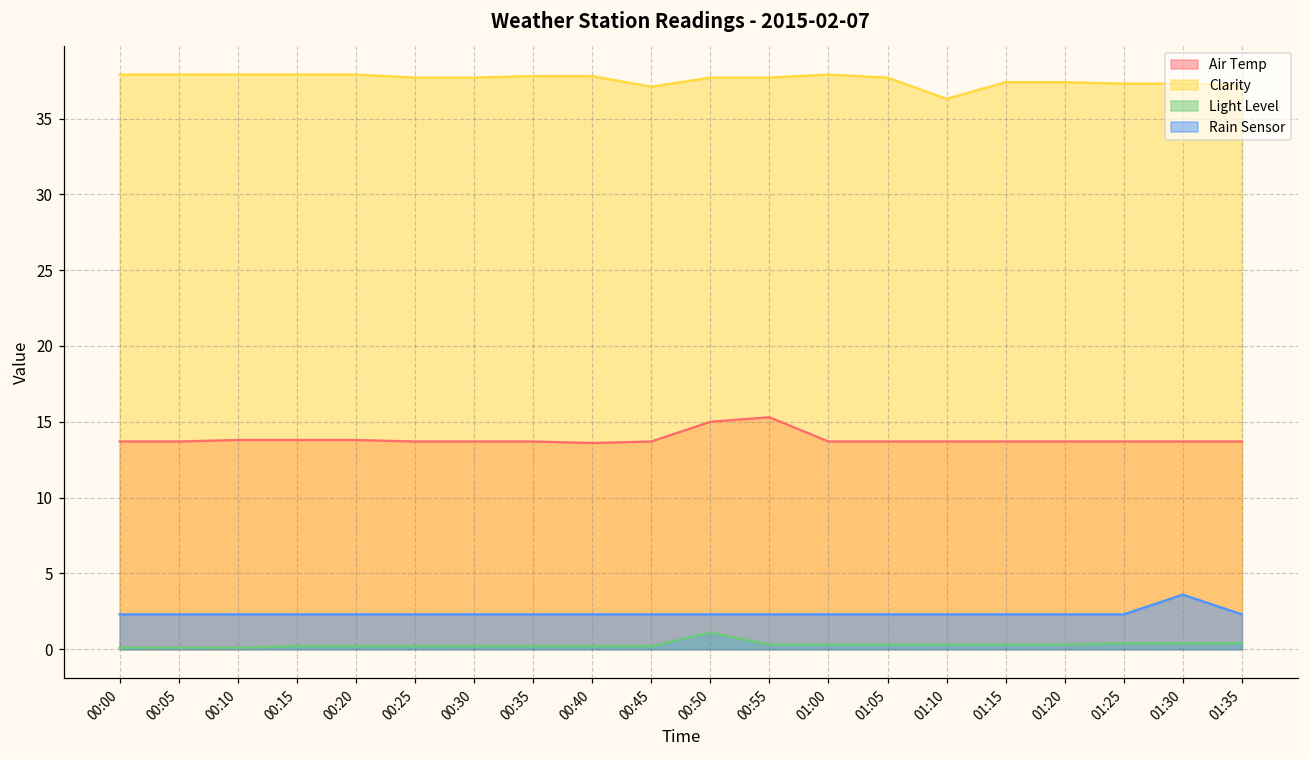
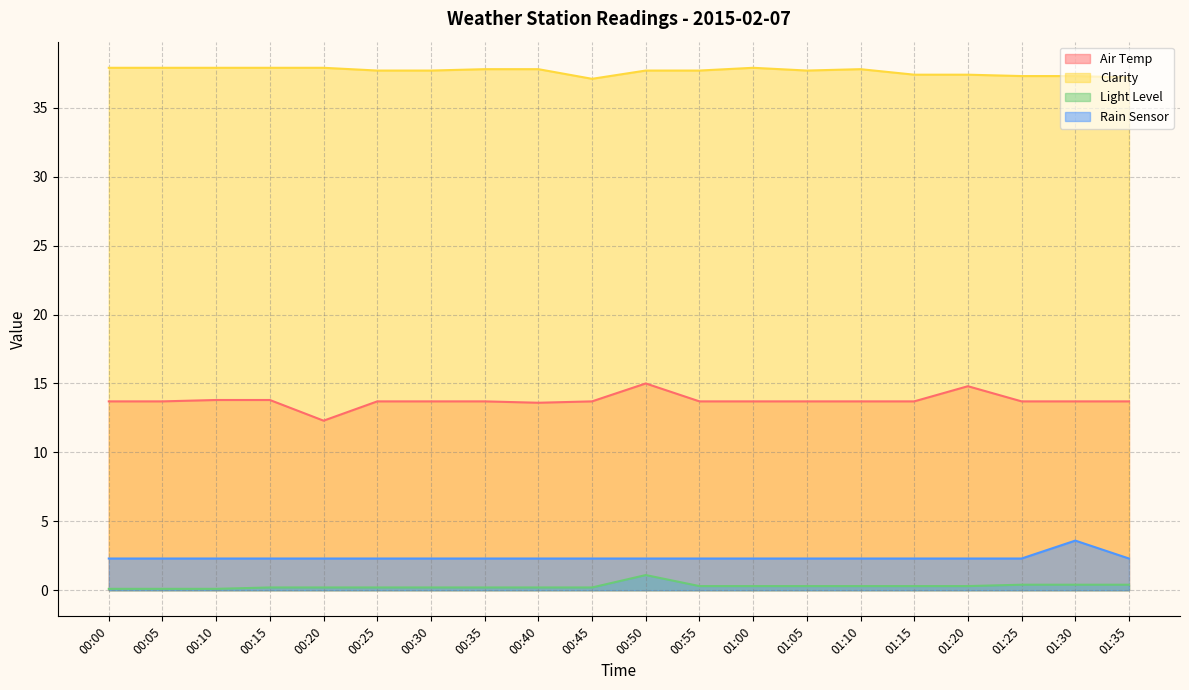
  {
    "Air Temp": {
      "00:00": 13.7,
      "00:05": 13.7,
      "00:10": 13.8,
      "00:15": 13.8,
-     "00:20": 13.8,
+     "00:20": 12.3,
      "00:25": 13.7,
      "00:30": 13.7,
      "00:35": 13.7,
      "00:40": 13.6,
      "00:45": 13.7,
      "00:50": 15.0,
-     "00:55": 15.3,
+     "00:55": 13.7,
      "01:00": 13.7,
      "01:05": 13.7,
      "01:10": 13.7,
      "01:15": 13.7,
-     "01:20": 13.7,
+     "01:20": 14.8,
      "01:25": 13.7,
      "01:30": 13.7,
      "01:35": 13.7
    },
    "Clarity": {
      "00:00": 37.9,
      "00:05": 37.9,
      "00:10": 37.9,
      "00:15": 37.9,
      "00:20": 37.9,
      "00:25": 37.7,
      "00:30": 37.7,
      "00:35": 37.8,
      "00:40": 37.8,
      "00:45": 37.1,
      "00:50": 37.7,
      "00:55": 37.7,
      "01:00": 37.9,
      "01:05": 37.7,
-     "01:10": 36.3,
+     "01:10": 37.8,
      "01:15": 37.4,
      "01:20": 37.4,
      "01:25": 37.3
    },
    "Light Level": {
      "00:00": 0.1,
      "00:05": 0.1,
      "00:10": 0.1,
      "00:15": 0.2,
      "00:20": 0.2,
      "00:25": 0.2,
      "00:30": 0.2,
      "00:35": 0.2,
      "00:40": 0.2,
      "00:45": 0.2,
      "00:50": 1.1,
      "00:55": 0.3,
      "01:00": 0.3,
      "01:05": 0.3,
      "01:10": 0.3,
      "01:15": 0.3,
      "01:20": 0.3,
      "01:25": 0.4,
      "01:30": 0.4,
      "01:35": 0.4
    },
    "Rain Sensor": {
      "00:00": 2.3,
      "00:05": 2.3,
      "00:10": 2.3,
      "00:15": 2.3,
      "00:20": 2.3,
      "00:25": 2.3,
      "00:30": 2.3,
      "00:35": 2.3,
      "00:40": 2.3,
      "00:45": 2.3,
      "00:50": 2.3,
      "00:55": 2.3,
      "01:00": 2.3,
      "01:05": 2.3,
      "01:10": 2.3,
      "01:15": 2.3,
      "01:20": 2.3,
      "01:25": 2.3,
      "01:30": 3.6,
      "01:35": 2.3
    }
  }
